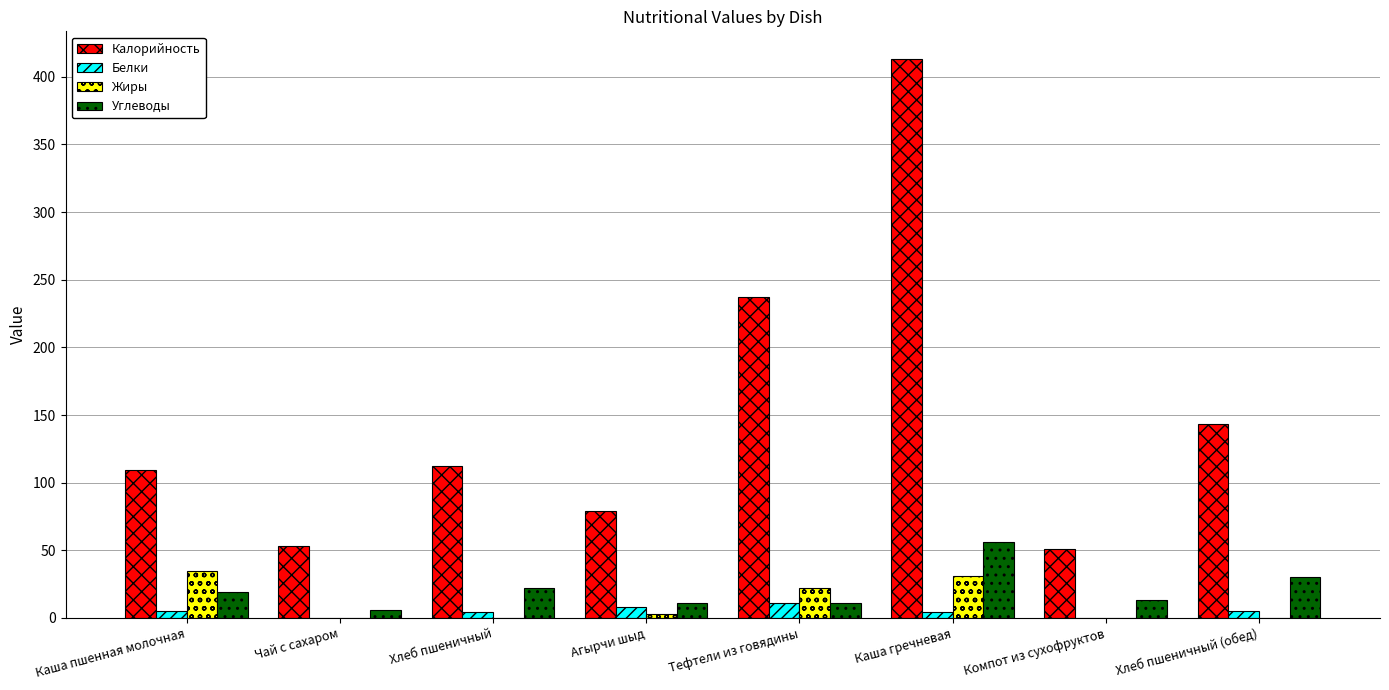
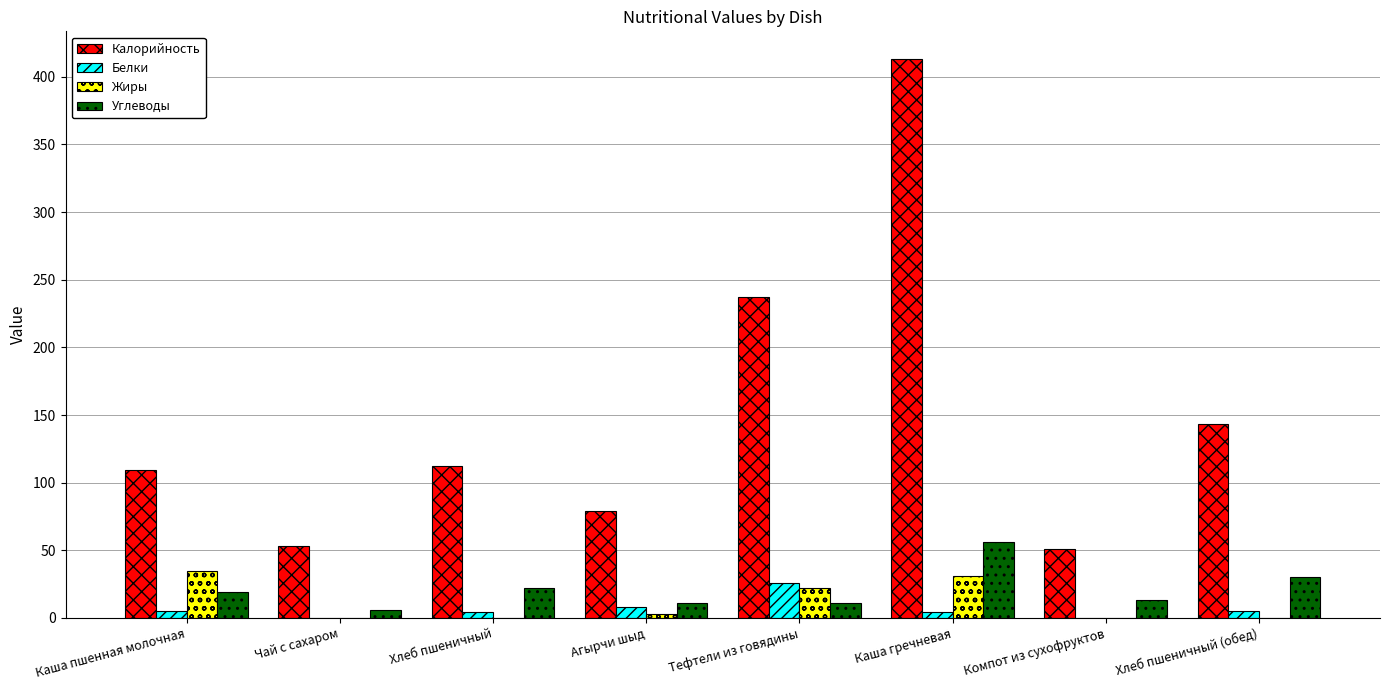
  {
    "Калорийность": {
      "Каша пшенная молочная": 109,
      "Чай с сахаром": 53,
      "Хлеб пшеничный": 112,
      "Агырчи шыд": 79,
      "Тефтели из говядины": 237,
      "Каша гречневая": 413,
      "Компот из сухофруктов": 51,
      "Хлеб пшеничный (обед)": 143
    },
    "Белки": {
      "Каша пшенная молочная": 5,
      "Чай с сахаром": 0,
      "Хлеб пшеничный": 4,
      "Агырчи шыд": 8,
-     "Тефтели из говядины": 11,
+     "Тефтели из говядины": 26,
      "Каша гречневая": 4,
      "Компот из сухофруктов": 0,
      "Хлеб пшеничный (обед)": 5
    },
    "Жиры": {
      "Каша пшенная молочная": 35,
      "Чай с сахаром": 0,
      "Хлеб пшеничный": 0,
      "Агырчи шыд": 3,
      "Тефтели из говядины": 22,
      "Каша гречневая": 31,
      "Компот из сухофруктов": 0,
      "Хлеб пшеничный (обед)": 0
    },
    "Углеводы": {
      "Каша пшенная молочная": 19,
      "Чай с сахаром": 6,
      "Хлеб пшеничный": 22,
      "Агырчи шыд": 11,
      "Тефтели из говядины": 11,
      "Каша гречневая": 56,
      "Компот из сухофруктов": 13,
      "Хлеб пшеничный (обед)": 30
    }
  }
